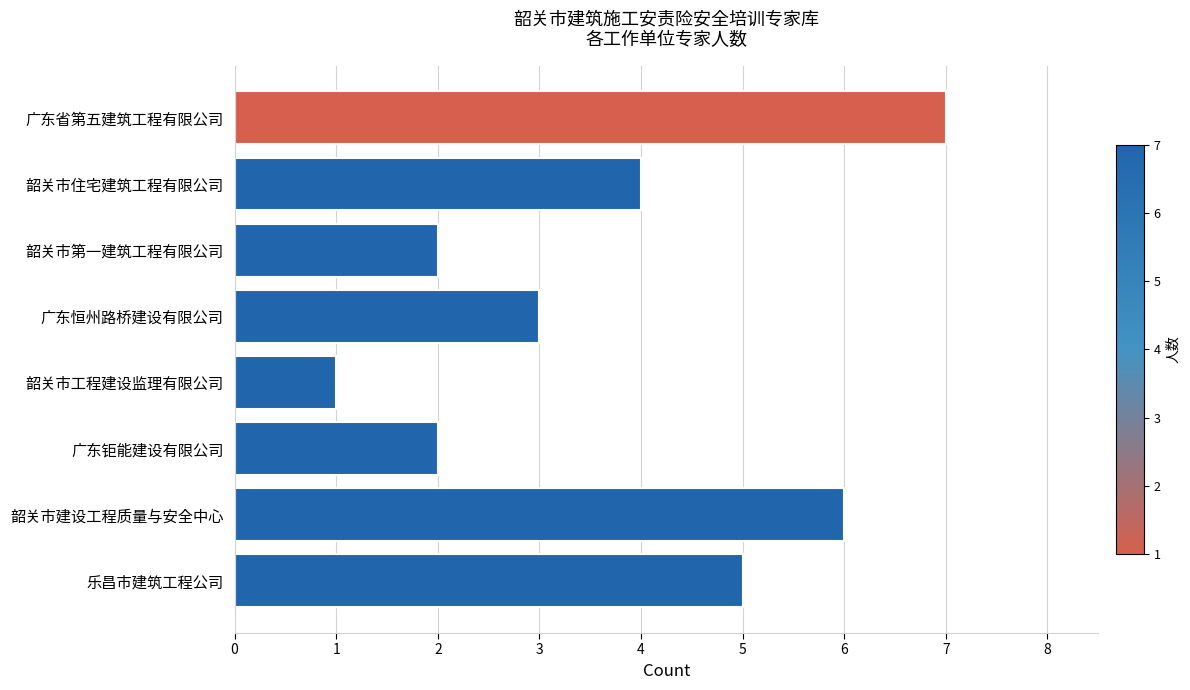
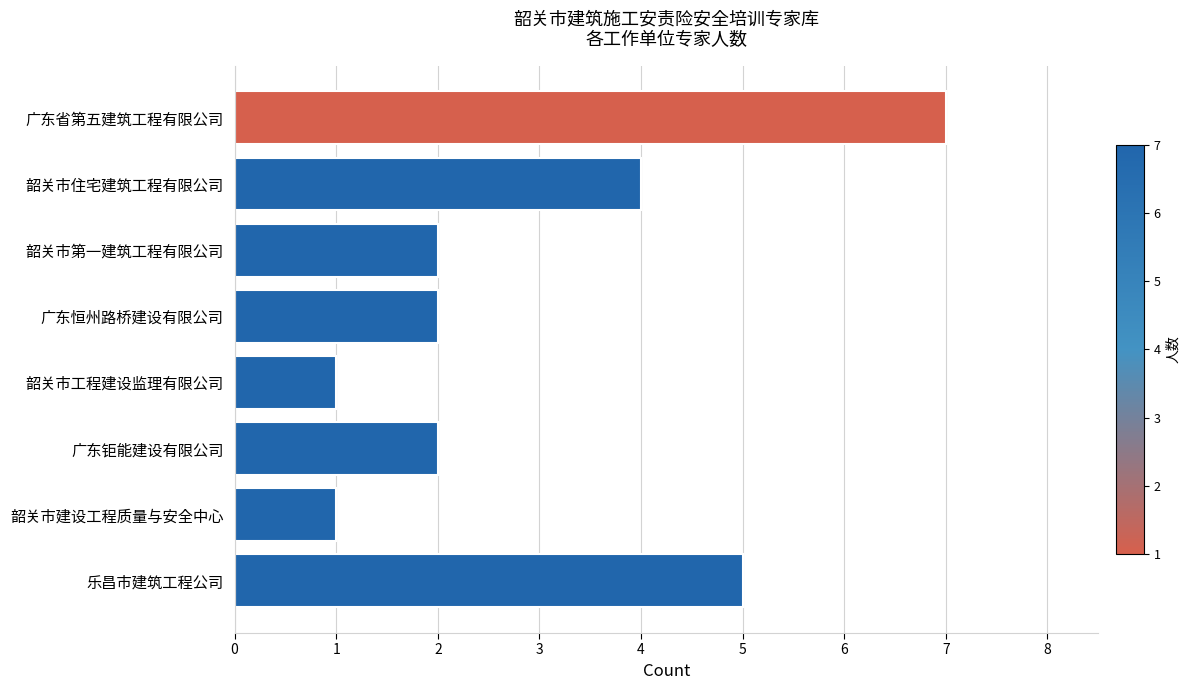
  {
    "广东省第五建筑工程有限公司": 7,
    "韶关市住宅建筑工程有限公司": 4,
    "韶关市第一建筑工程有限公司": 2,
-   "广东恒州路桥建设有限公司": 3,
+   "广东恒州路桥建设有限公司": 2,
    "韶关市工程建设监理有限公司": 1,
    "广东钜能建设有限公司": 2,
-   "韶关市建设工程质量与安全中心": 6,
+   "韶关市建设工程质量与安全中心": 1,
    "乐昌市建筑工程公司": 5
  }
